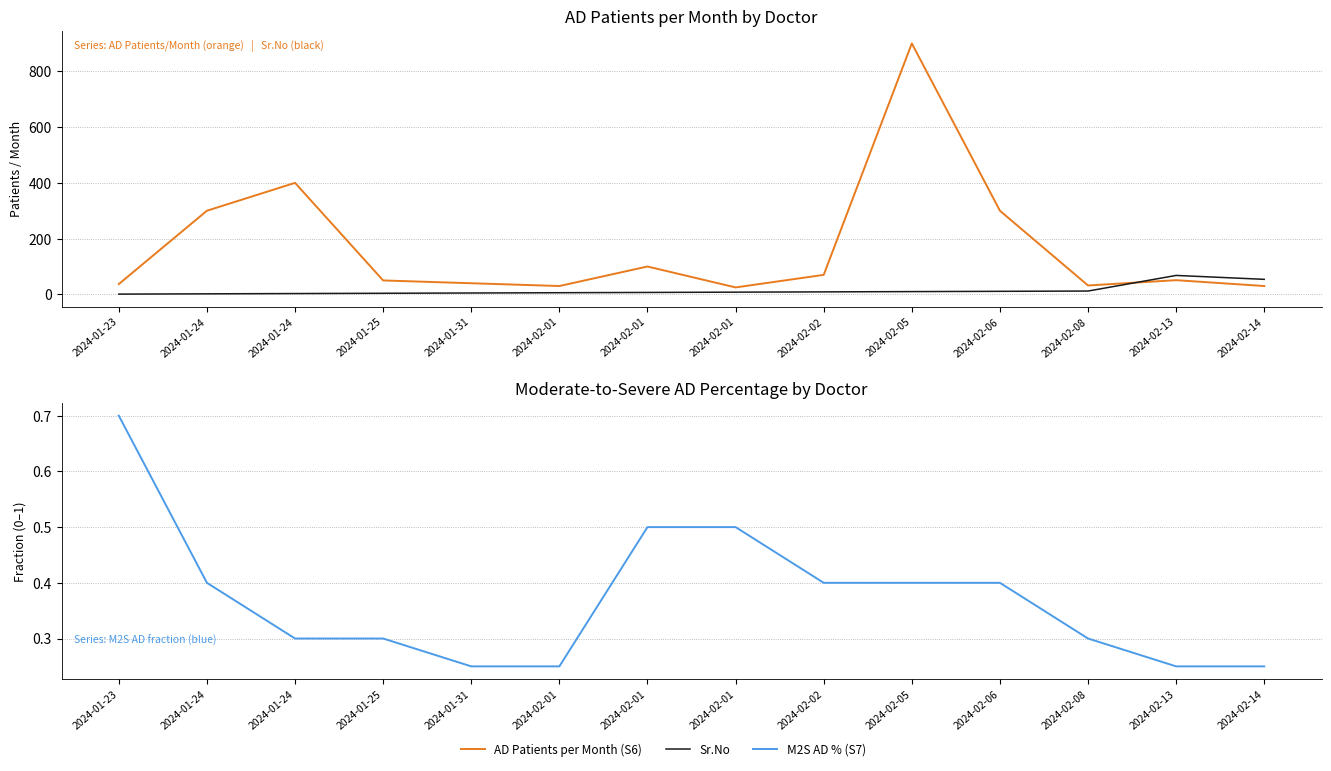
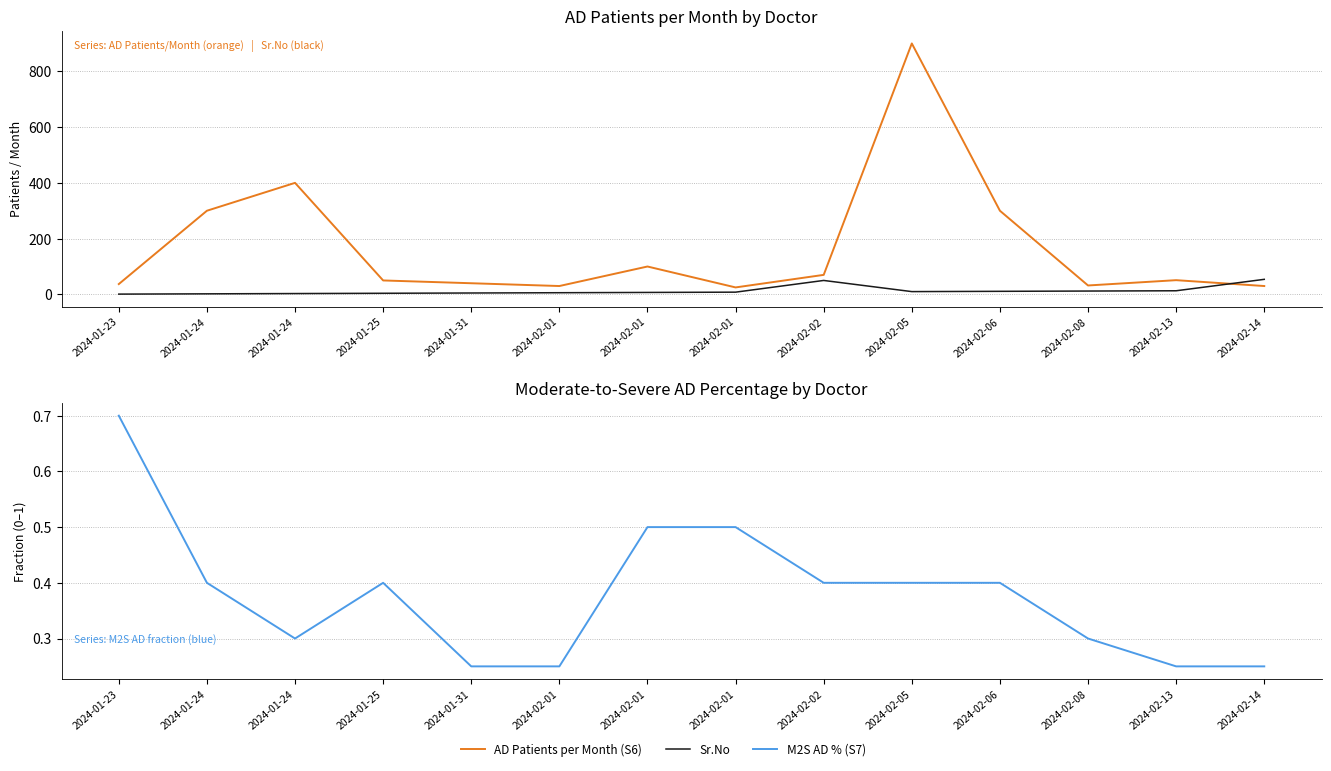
  {
    "AD Patients per Month by Doctor": {
      "AD Patients per Month (S6)": {
        "2024-01-23": 40,
        "2024-01-25": 50,
        "2024-01-31": 40,
        "2024-02-02": 70,
        "2024-02-05": 900,
        "2024-02-06": 300,
        "2024-02-08": 30,
        "2024-02-13": 50,
        "2024-02-14": 30
      },
      "Sr.No": {
        "2024-01-23": 0,
        "2024-01-25": 0,
        "2024-01-31": 10,
-       "2024-02-02": 10,
+       "2024-02-02": 50,
        "2024-02-05": 10,
        "2024-02-06": 10,
        "2024-02-08": 10,
-       "2024-02-13": 70,
+       "2024-02-13": 10,
        "2024-02-14": 50
      }
    },
    "Moderate-to-Severe AD Percentage by Doctor": {
      "2024-01-23": 0.7,
-     "2024-01-25": 0.3,
+     "2024-01-25": 0.4,
      "2024-01-31": 0.25,
      "2024-02-02": 0.4,
      "2024-02-05": 0.4,
      "2024-02-06": 0.4,
      "2024-02-08": 0.3,
      "2024-02-13": 0.25,
      "2024-02-14": 0.25
    }
  }
